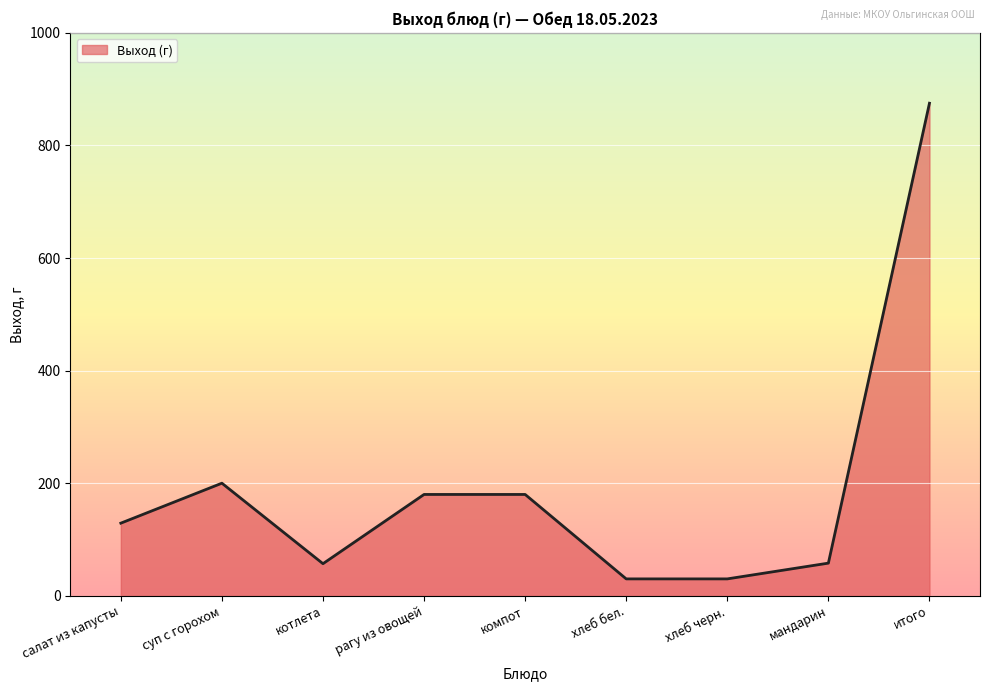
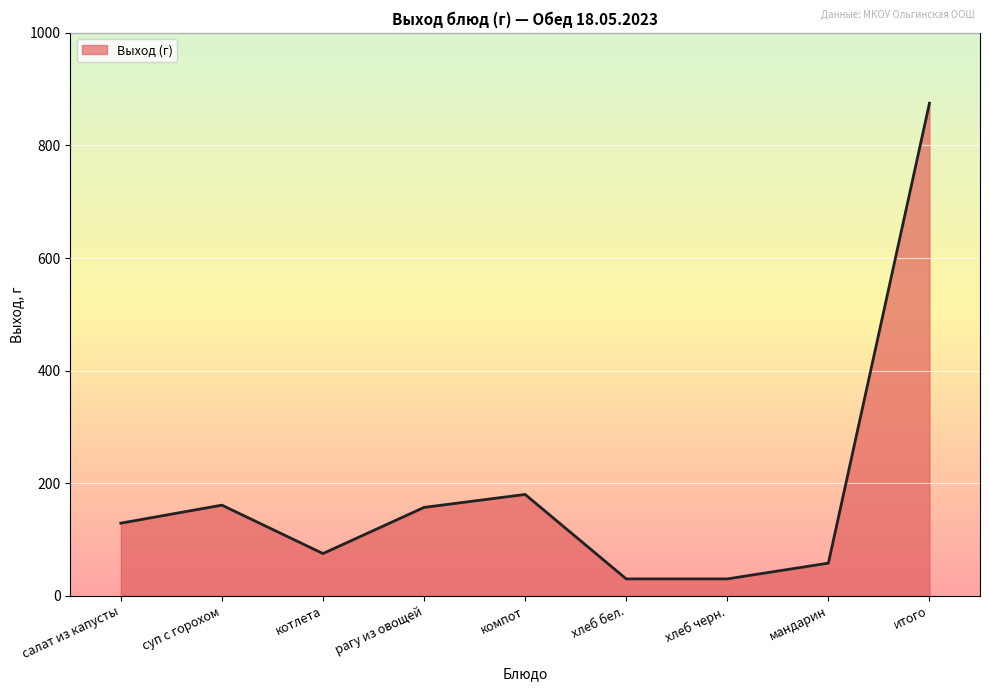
  {
    "салат из капусты": 130,
-   "суп с горохом": 200,
-   "котлета": 60,
-   "рагу из овощей": 180,
+   "суп с горохом": 160,
+   "котлета": 80,
+   "рагу из овощей": 160,
    "компот": 180,
    "хлеб бел.": 30,
    "хлеб черн.": 30,
    "мандарин": 60,
    "итого": 880
  }
